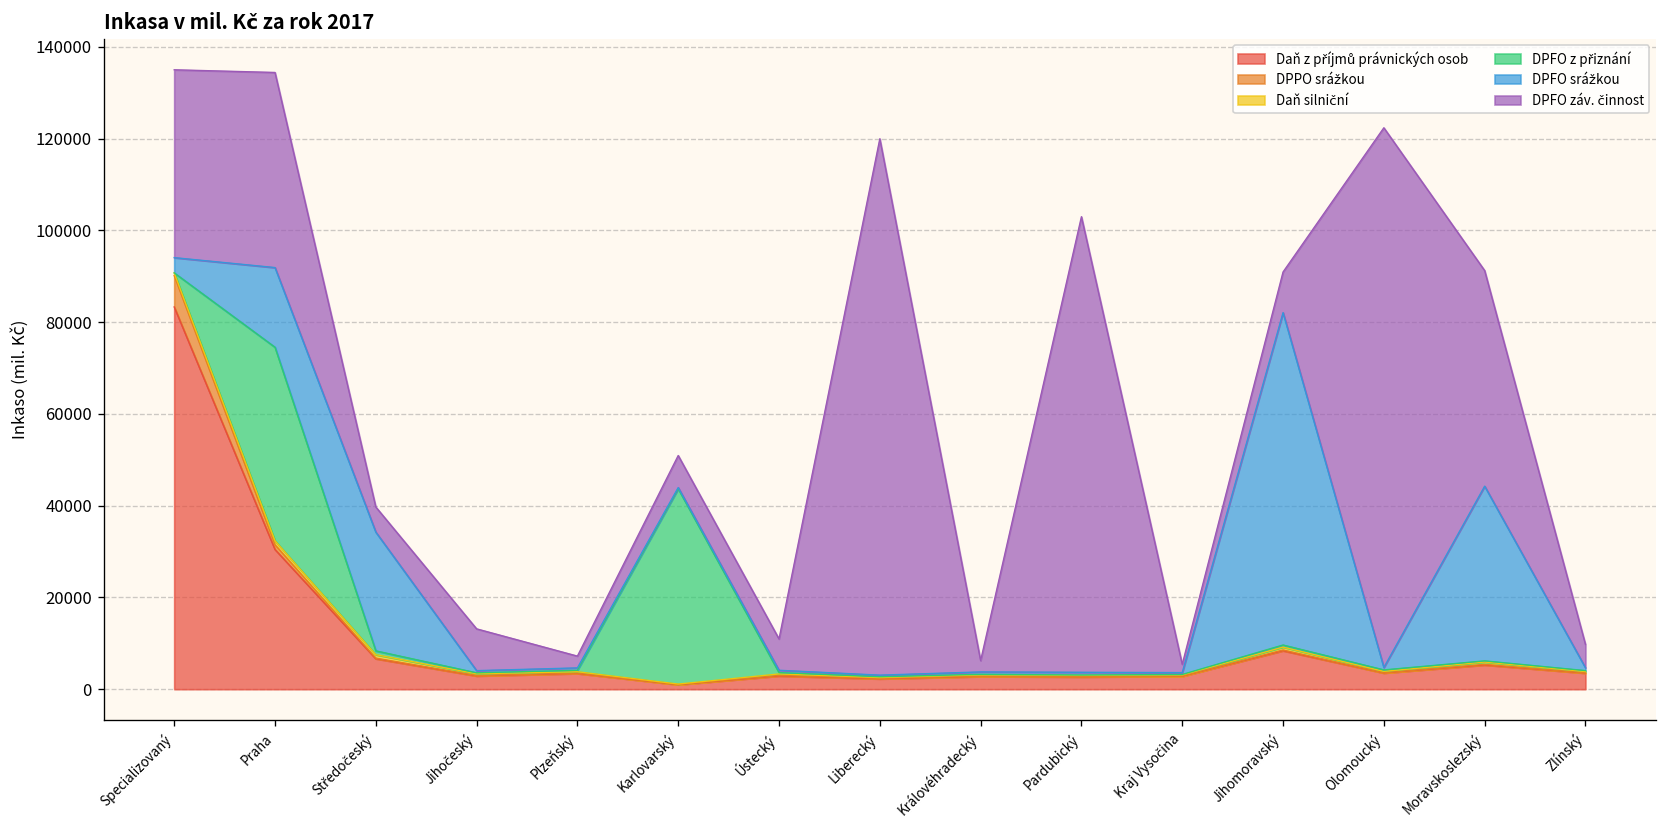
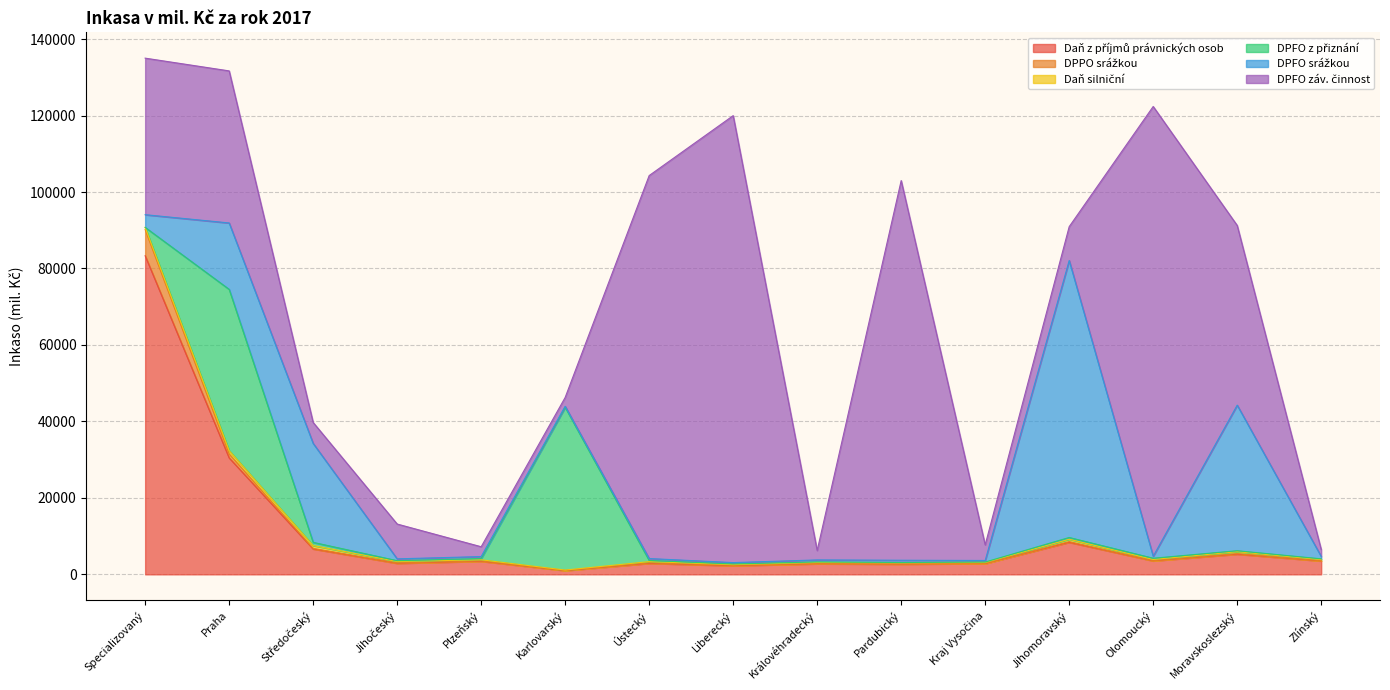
  {
    "Daň silniční": {
      "Praha": 1000,
      "Středočeský": 1000
    },
    "DPFO z přiznání": {
      "Praha": 42000,
      "Středočeský": 1000
    },
    "DPFO srážkou": {
      "Specializovaný": 3000,
      "Praha": 17000,
      "Středočeský": 26000,
      "Jihomoravský": 72000,
      "Moravskoslezský": 38000
    },
    "DPFO záv. činnost": {
      "Specializovaný": 41000,
-     "Praha": 43000,
+     "Praha": 40000,
      "Středočeský": 5000,
      "Jihočeský": 9000,
      "Plzeňský": 3000,
-     "Karlovarský": 7000,
-     "Ústecký": 7000,
+     "Karlovarský": 2000,
+     "Ústecký": 100000,
      "Liberecký": 117000,
      "Královéhradecký": 2000,
      "Pardubický": 99000,
-     "Kraj Vysočina": 2000,
+     "Kraj Vysočina": 4000,
      "Jihomoravský": 9000,
      "Olomoucký": 118000,
      "Moravskoslezský": 47000,
-     "Zlínský": 5000
+     "Zlínský": 2000
    }
  }
